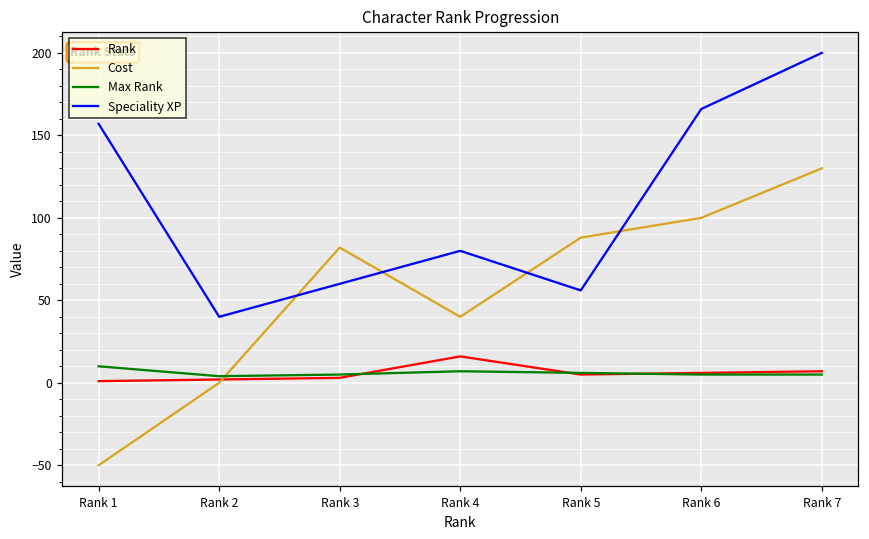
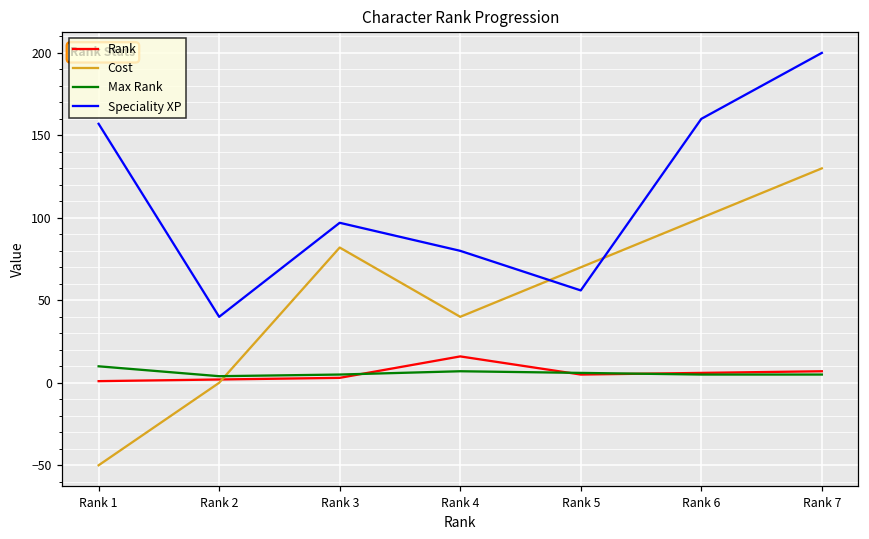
  {
    "Rank": {
      "Rank 1": 1,
      "Rank 2": 2,
      "Rank 3": 3,
      "Rank 4": 16,
      "Rank 7": 7
    },
    "Cost": {
      "Rank 1": -50,
      "Rank 2": 0,
      "Rank 3": 82,
      "Rank 4": 40,
-     "Rank 5": 88,
+     "Rank 5": 70,
      "Rank 6": 100,
      "Rank 7": 130
    },
    "Max Rank": {
      "Rank 1": 10,
      "Rank 2": 4,
      "Rank 3": 5,
      "Rank 4": 7,
      "Rank 7": 5
    },
    "Speciality XP": {
      "Rank 1": 157,
      "Rank 2": 40,
-     "Rank 3": 60,
+     "Rank 3": 97,
      "Rank 4": 80,
      "Rank 5": 56,
-     "Rank 6": 166,
+     "Rank 6": 160,
      "Rank 7": 200
    }
  }
